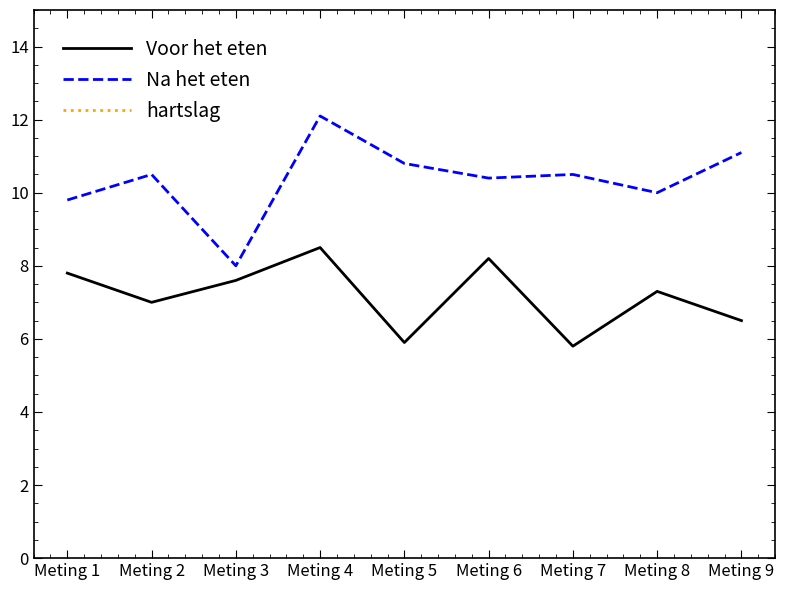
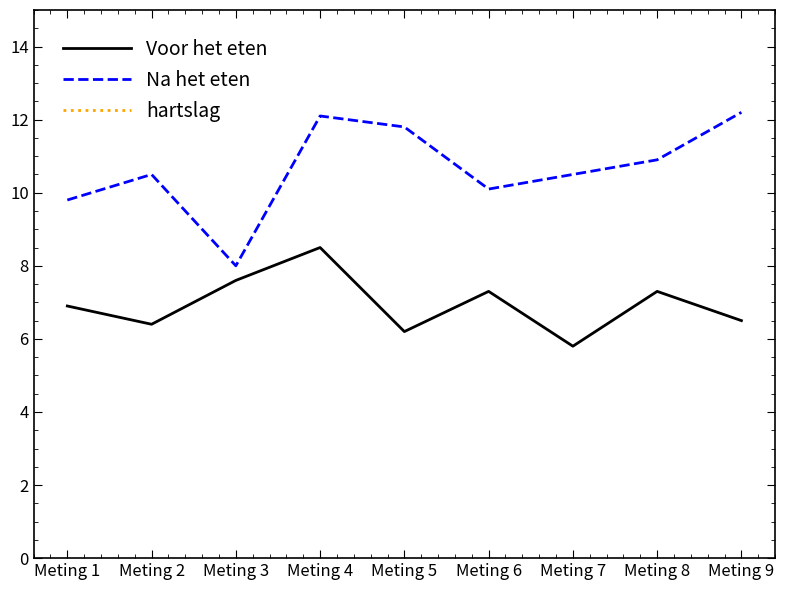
  {
    "Voor het eten": {
-     "Meting 1": 7.8,
-     "Meting 2": 7.0,
+     "Meting 1": 6.9,
+     "Meting 2": 6.4,
      "Meting 3": 7.6,
      "Meting 4": 8.5,
-     "Meting 5": 5.9,
-     "Meting 6": 8.2,
+     "Meting 5": 6.2,
+     "Meting 6": 7.3,
      "Meting 7": 5.8,
      "Meting 8": 7.3,
      "Meting 9": 6.5
    },
    "Na het eten": {
      "Meting 1": 9.8,
      "Meting 2": 10.5,
      "Meting 3": 8.0,
      "Meting 4": 12.1,
-     "Meting 5": 10.8,
-     "Meting 6": 10.4,
+     "Meting 5": 11.8,
+     "Meting 6": 10.1,
      "Meting 7": 10.5,
-     "Meting 8": 10.0,
-     "Meting 9": 11.1
+     "Meting 8": 10.9,
+     "Meting 9": 12.2
    }
  }
